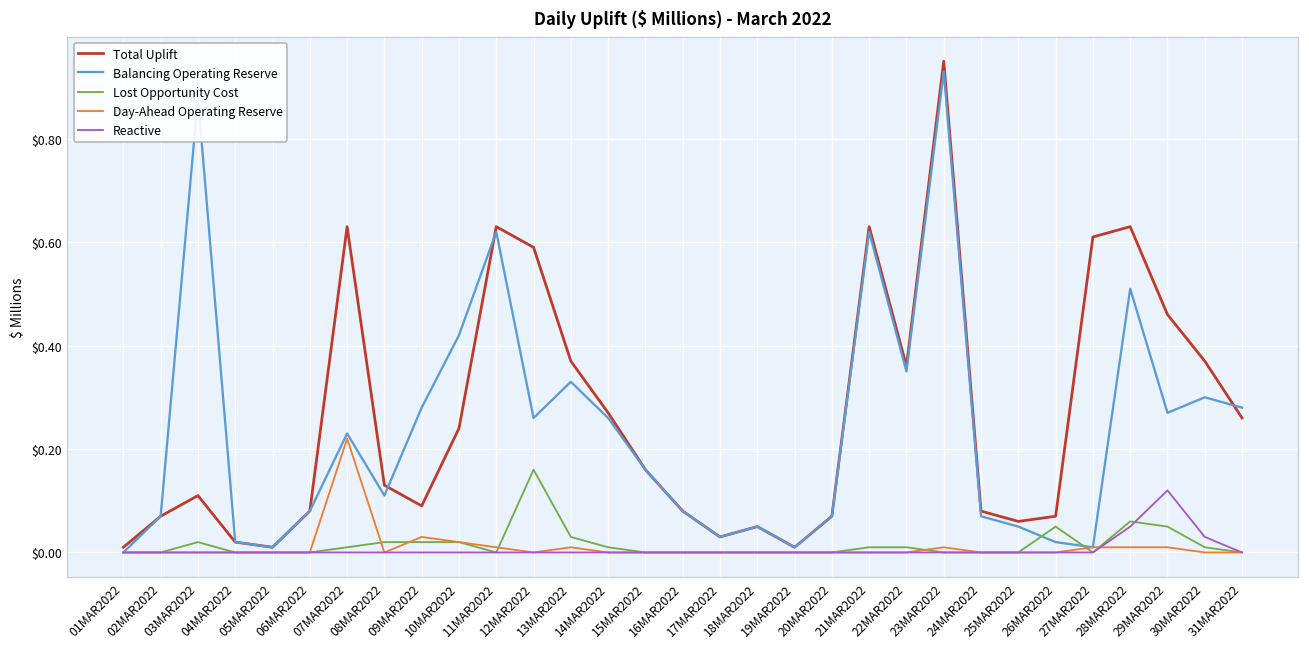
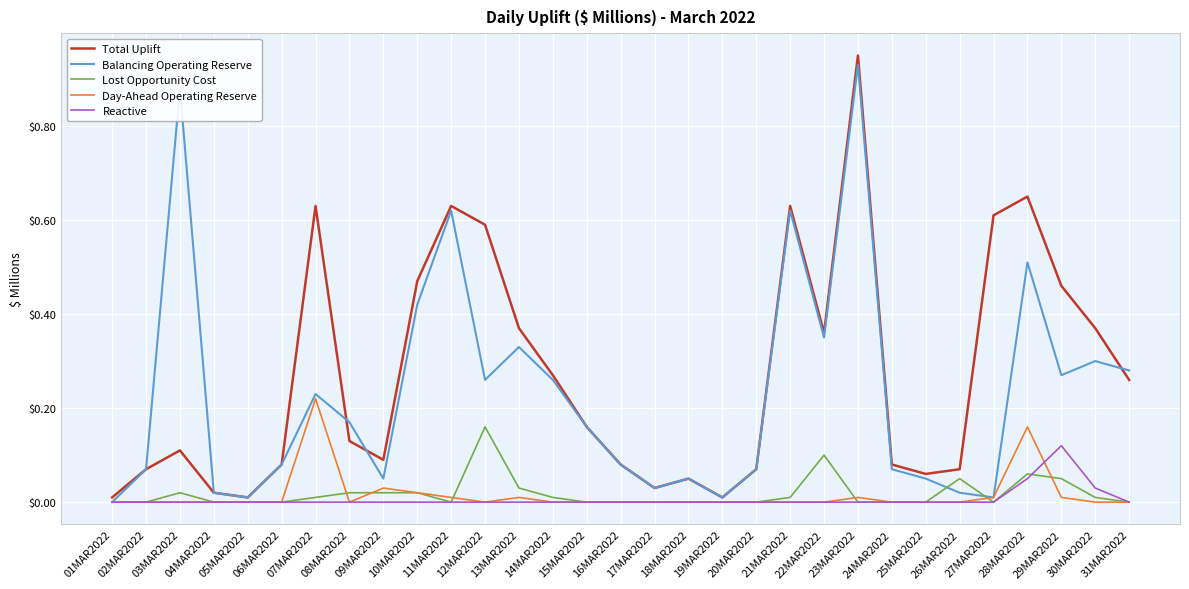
  {
    "Total Uplift": {
      "01MAR2022": "$0.01",
      "03MAR2022": "$0.11",
      "07MAR2022": "$0.63",
      "08MAR2022": "$0.13",
      "09MAR2022": "$0.09",
-     "10MAR2022": "$0.24",
+     "10MAR2022": "$0.47",
      "11MAR2022": "$0.63",
      "12MAR2022": "$0.59",
      "13MAR2022": "$0.37",
      "14MAR2022": "$0.27",
      "21MAR2022": "$0.63",
      "22MAR2022": "$0.36",
      "23MAR2022": "$0.95",
      "24MAR2022": "$0.08",
      "25MAR2022": "$0.06",
      "26MAR2022": "$0.07",
      "27MAR2022": "$0.61",
-     "28MAR2022": "$0.63",
+     "28MAR2022": "$0.65",
      "29MAR2022": "$0.46",
      "30MAR2022": "$0.37",
      "31MAR2022": "$0.26"
    },
    "Balancing Operating Reserve": {
      "07MAR2022": "$0.23",
-     "08MAR2022": "$0.11",
-     "09MAR2022": "$0.28",
+     "08MAR2022": "$0.17",
+     "09MAR2022": "$0.05",
      "10MAR2022": "$0.42",
      "11MAR2022": "$0.62",
      "12MAR2022": "$0.26",
      "13MAR2022": "$0.33",
      "14MAR2022": "$0.26",
      "21MAR2022": "$0.62",
      "22MAR2022": "$0.35",
      "23MAR2022": "$0.93",
      "24MAR2022": "$0.07",
      "25MAR2022": "$0.05",
      "26MAR2022": "$0.02",
      "28MAR2022": "$0.51",
      "29MAR2022": "$0.27",
      "30MAR2022": "$0.30",
      "31MAR2022": "$0.28"
    },
    "Lost Opportunity Cost": {
      "03MAR2022": "$0.02",
      "07MAR2022": "$0.01",
      "08MAR2022": "$0.02",
      "09MAR2022": "$0.02",
      "12MAR2022": "$0.16",
      "13MAR2022": "$0.03",
      "14MAR2022": "$0.01",
      "21MAR2022": "$0.01",
-     "22MAR2022": "$0.01",
+     "22MAR2022": "$0.10",
      "26MAR2022": "$0.05",
      "28MAR2022": "$0.06",
      "29MAR2022": "$0.05",
      "30MAR2022": "$0.01"
    },
    "Day-Ahead Operating Reserve": {
      "07MAR2022": "$0.22",
      "09MAR2022": "$0.03",
      "11MAR2022": "$0.01",
      "13MAR2022": "$0.01",
      "23MAR2022": "$0.01",
-     "28MAR2022": "$0.01",
+     "28MAR2022": "$0.16",
      "29MAR2022": "$0.01",
      "30MAR2022": "$0.00"
    },
    "Reactive": {
      "07MAR2022": "$0.00",
      "09MAR2022": "$0.00",
      "10MAR2022": "$0.00",
      "13MAR2022": "$0.00",
      "28MAR2022": "$0.05",
      "29MAR2022": "$0.12",
      "30MAR2022": "$0.03"
    }
  }
